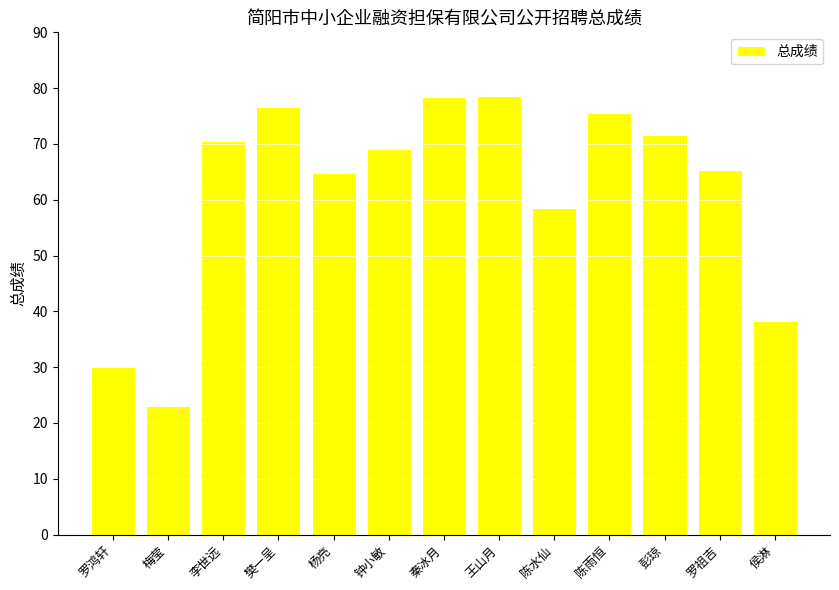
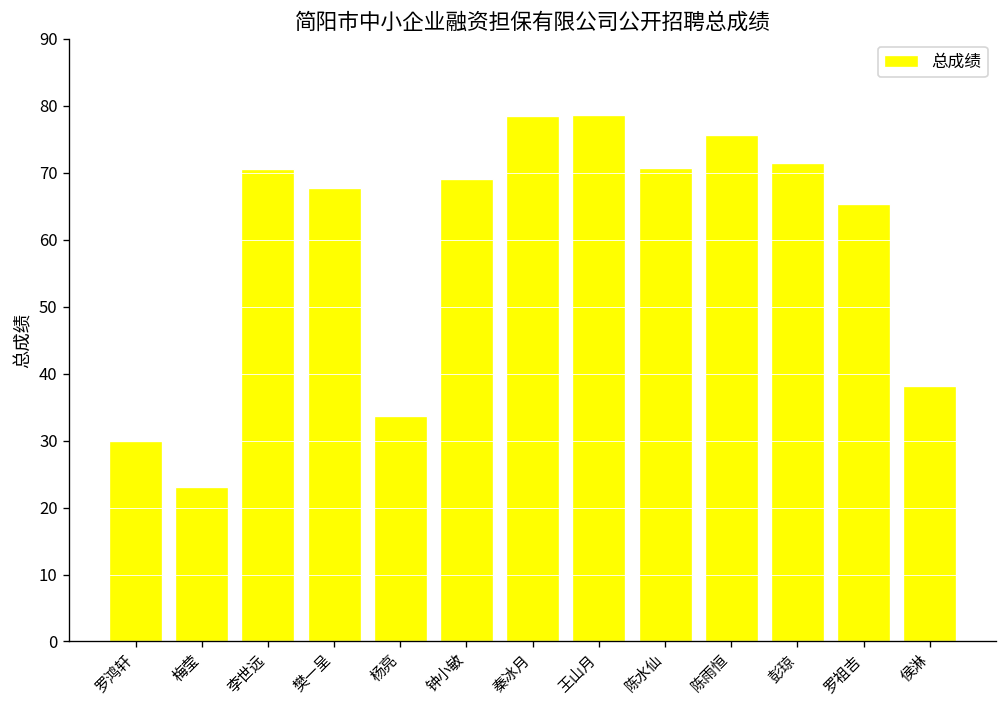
  {
    "罗鸿轩": 30,
    "梅莹": 23,
    "李世远": 71,
-   "樊一呈": 77,
-   "杨亮": 65,
+   "樊一呈": 68,
+   "杨亮": 34,
    "钟小敏": 69,
    "秦冰月": 78,
    "王山月": 79,
-   "陈水仙": 59,
+   "陈水仙": 71,
    "陈雨恒": 76,
    "彭琼": 72,
    "罗祖吉": 65,
    "侯淋": 38
  }
